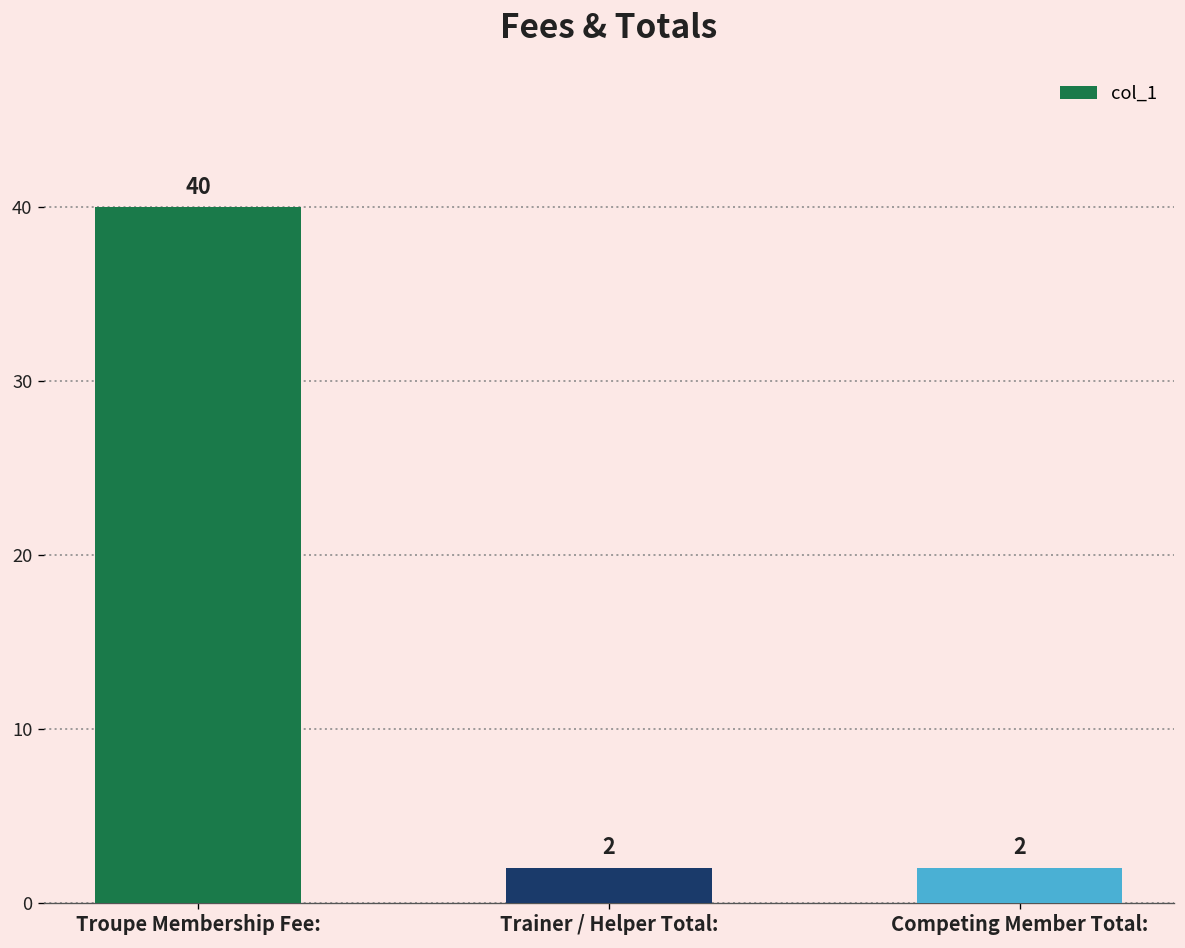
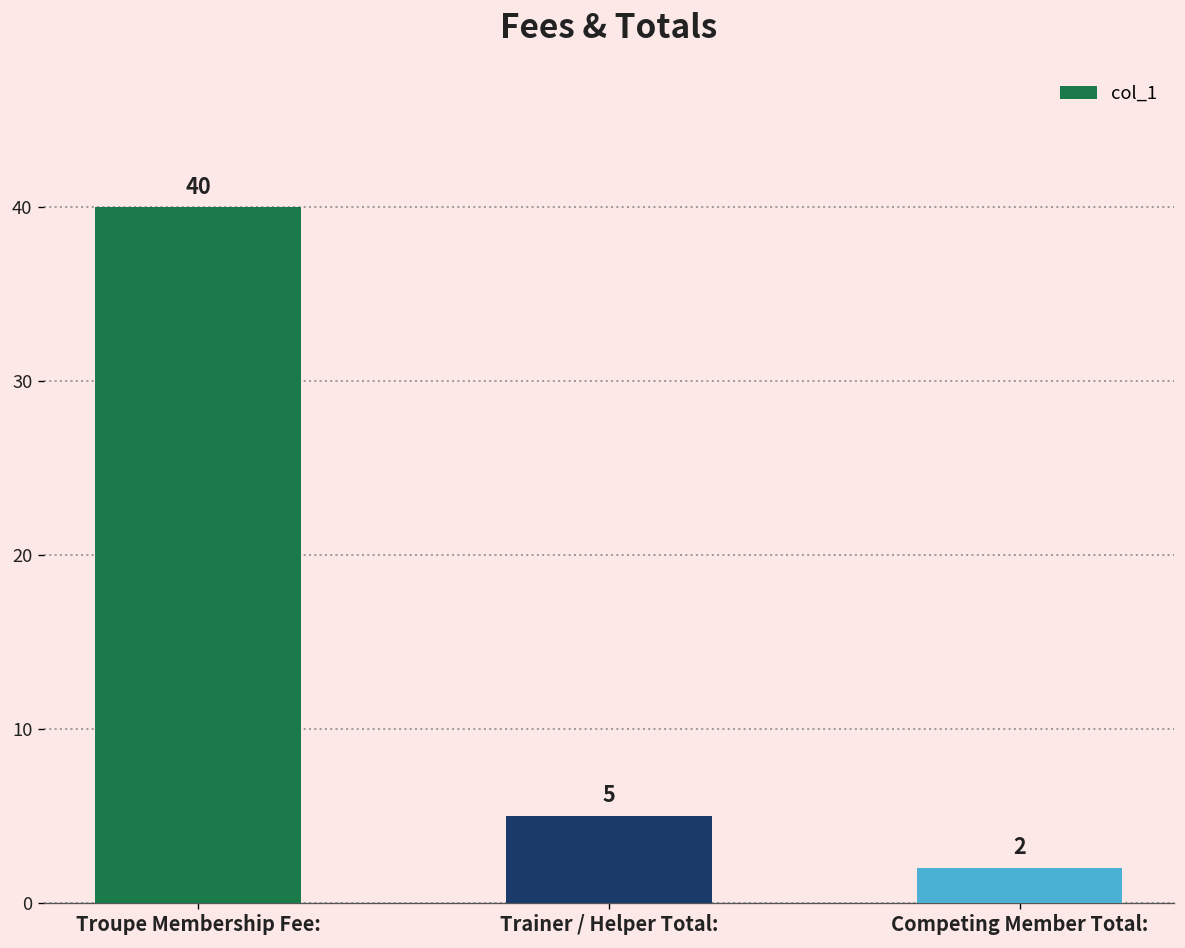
  {
    "Troupe Membership Fee:": 40,
-   "Trainer / Helper Total:": 2,
+   "Trainer / Helper Total:": 5,
    "Competing Member Total:": 2
  }
